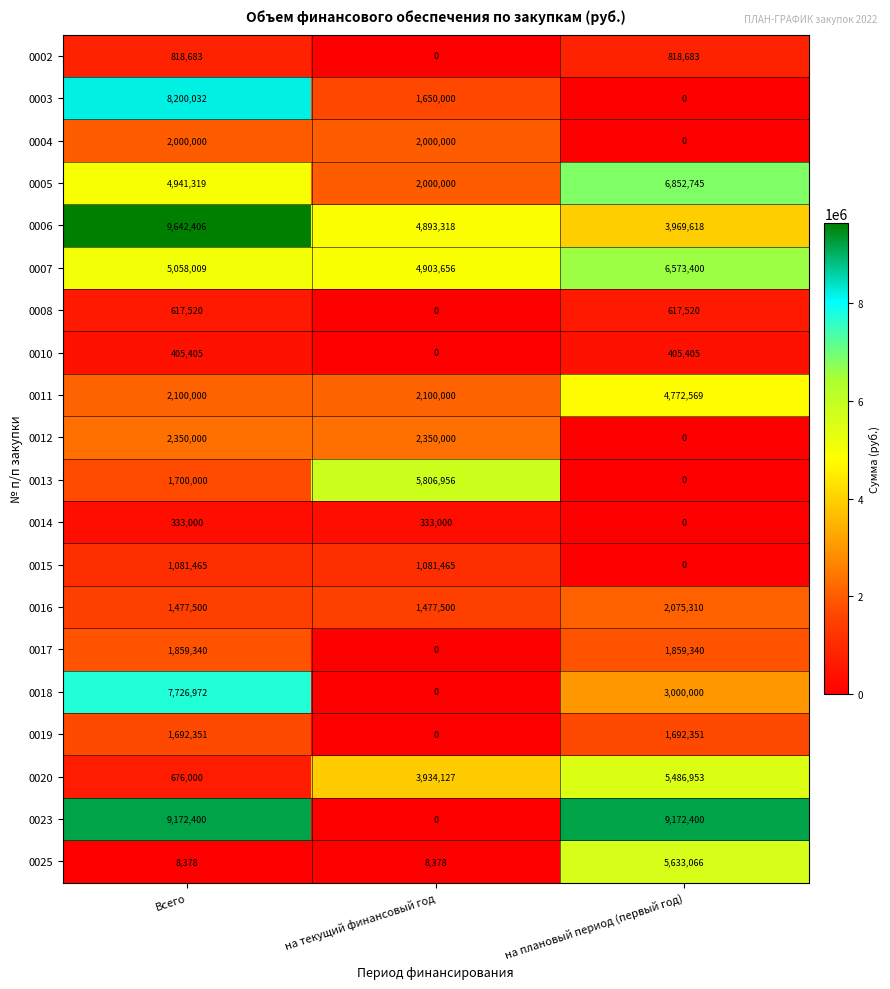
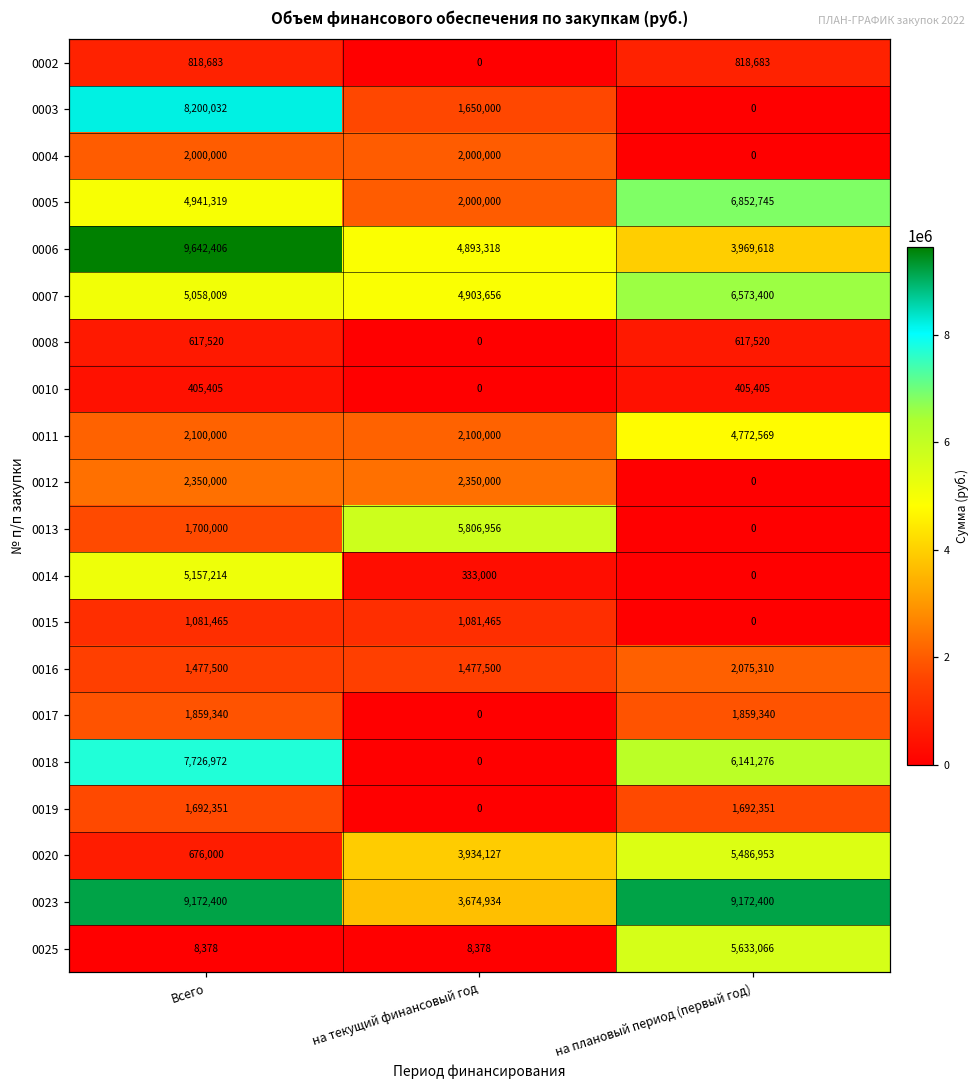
  {
    "0002": {
      "Всего": "818,683",
      "на текущий финансовый год": "0",
      "на плановый период (первый год)": "818,683"
    },
    "0003": {
      "Всего": "8,200,032",
      "на текущий финансовый год": "1,650,000",
      "на плановый период (первый год)": "0"
    },
    "0004": {
      "Всего": "2,000,000",
      "на текущий финансовый год": "2,000,000",
      "на плановый период (первый год)": "0"
    },
    "0005": {
      "Всего": "4,941,319",
      "на текущий финансовый год": "2,000,000",
      "на плановый период (первый год)": "6,852,745"
    },
    "0006": {
      "Всего": "9,642,406",
      "на текущий финансовый год": "4,893,318",
      "на плановый период (первый год)": "3,969,618"
    },
    "0007": {
      "Всего": "5,058,009",
      "на текущий финансовый год": "4,903,656",
      "на плановый период (первый год)": "6,573,400"
    },
    "0008": {
      "Всего": "617,520",
      "на текущий финансовый год": "0",
      "на плановый период (первый год)": "617,520"
    },
    "0010": {
      "Всего": "405,405",
      "на текущий финансовый год": "0",
      "на плановый период (первый год)": "405,405"
    },
    "0011": {
      "Всего": "2,100,000",
      "на текущий финансовый год": "2,100,000",
      "на плановый период (первый год)": "4,772,569"
    },
    "0012": {
      "Всего": "2,350,000",
      "на текущий финансовый год": "2,350,000",
      "на плановый период (первый год)": "0"
    },
    "0013": {
      "Всего": "1,700,000",
      "на текущий финансовый год": "5,806,956",
      "на плановый период (первый год)": "0"
    },
    "0014": {
-     "Всего": "333,000",
+     "Всего": "5,157,214",
      "на текущий финансовый год": "333,000",
      "на плановый период (первый год)": "0"
    },
    "0015": {
      "Всего": "1,081,465",
      "на текущий финансовый год": "1,081,465",
      "на плановый период (первый год)": "0"
    },
    "0016": {
      "Всего": "1,477,500",
      "на текущий финансовый год": "1,477,500",
      "на плановый период (первый год)": "2,075,310"
    },
    "0017": {
      "Всего": "1,859,340",
      "на текущий финансовый год": "0",
      "на плановый период (первый год)": "1,859,340"
    },
    "0018": {
      "Всего": "7,726,972",
      "на текущий финансовый год": "0",
-     "на плановый период (первый год)": "3,000,000"
+     "на плановый период (первый год)": "6,141,276"
    },
    "0019": {
      "Всего": "1,692,351",
      "на текущий финансовый год": "0",
      "на плановый период (первый год)": "1,692,351"
    },
    "0020": {
      "Всего": "676,000",
      "на текущий финансовый год": "3,934,127",
      "на плановый период (первый год)": "5,486,953"
    },
    "0023": {
      "Всего": "9,172,400",
-     "на текущий финансовый год": "0",
+     "на текущий финансовый год": "3,674,934",
      "на плановый период (первый год)": "9,172,400"
    },
    "0025": {
      "Всего": "8,378",
      "на текущий финансовый год": "8,378",
      "на плановый период (первый год)": "5,633,066"
    }
  }
